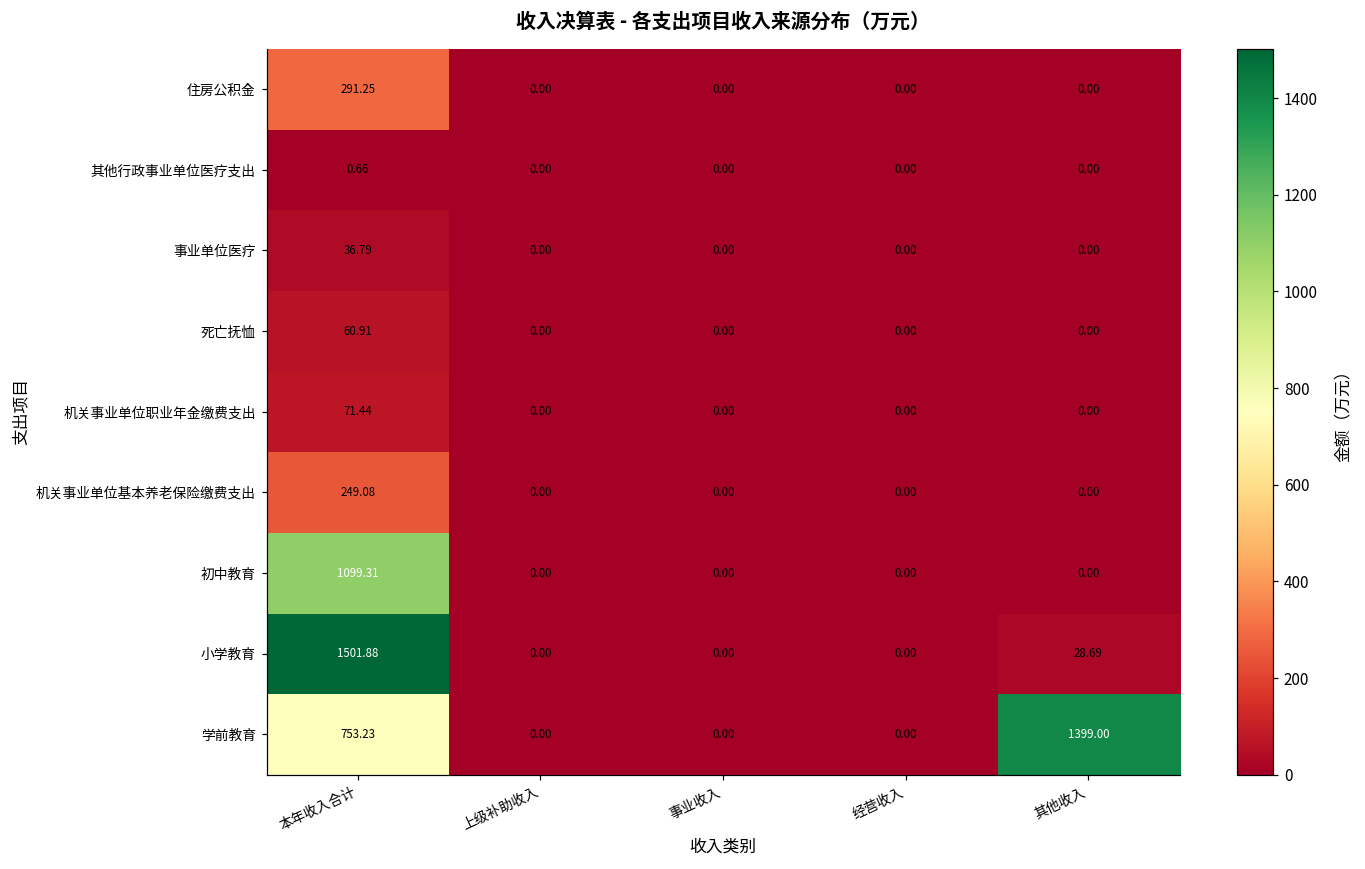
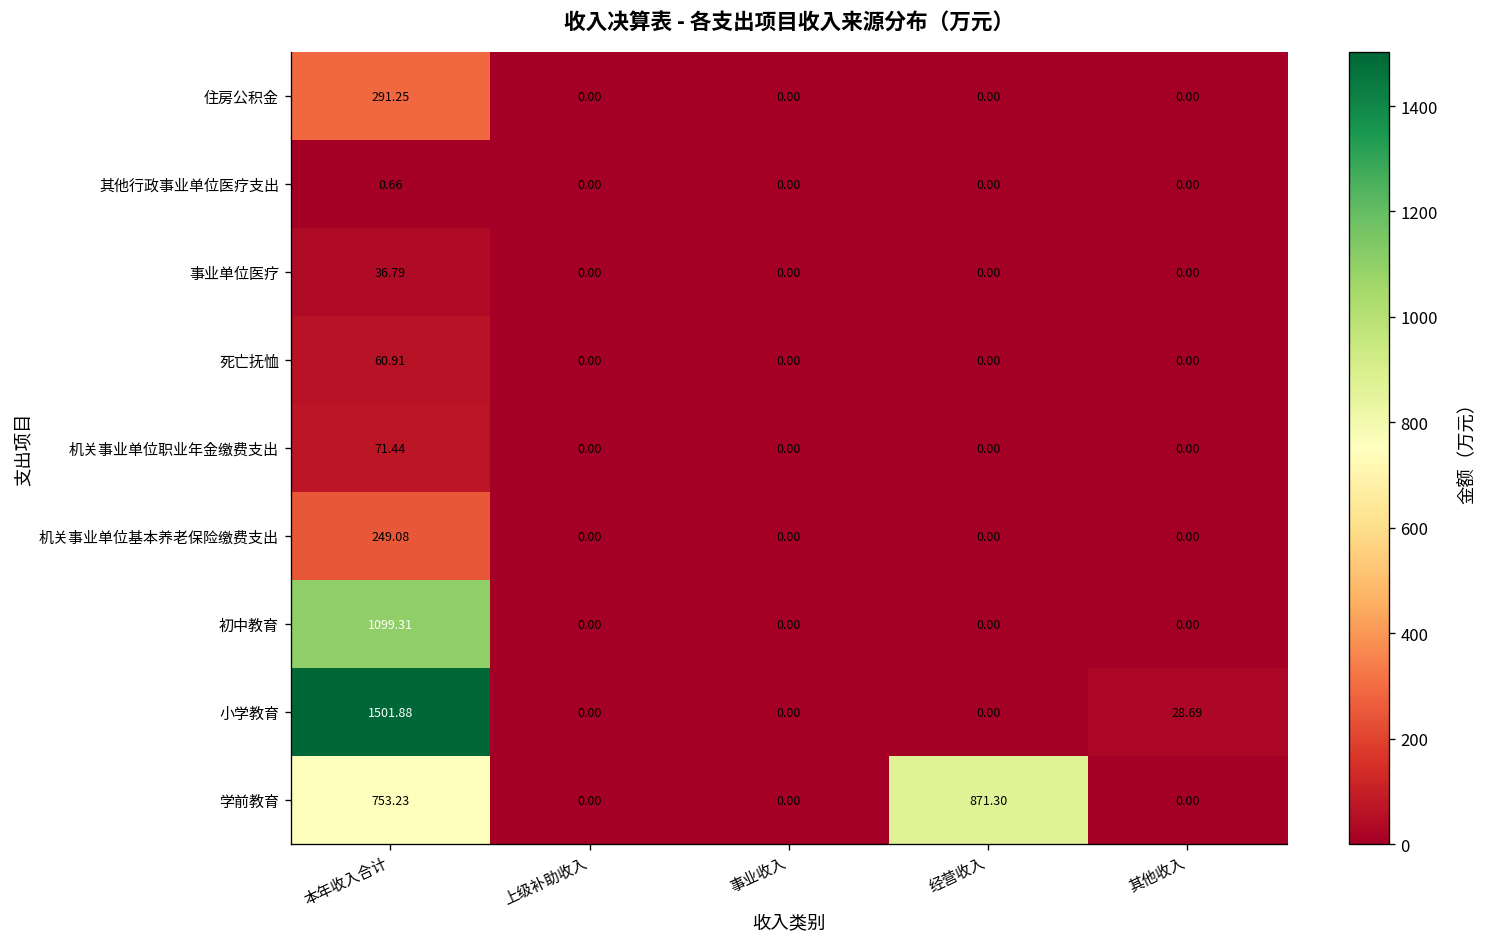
  {
    "住房公积金": {
      "本年收入合计": 291.25,
      "上级补助收入": 0.00,
      "事业收入": 0.00,
      "经营收入": 0.00,
      "其他收入": 0.00
    },
    "其他行政事业单位医疗支出": {
      "本年收入合计": 0.66,
      "上级补助收入": 0.00,
      "事业收入": 0.00,
      "经营收入": 0.00,
      "其他收入": 0.00
    },
    "事业单位医疗": {
      "本年收入合计": 36.79,
      "上级补助收入": 0.00,
      "事业收入": 0.00,
      "经营收入": 0.00,
      "其他收入": 0.00
    },
    "死亡抚恤": {
      "本年收入合计": 60.91,
      "上级补助收入": 0.00,
      "事业收入": 0.00,
      "经营收入": 0.00,
      "其他收入": 0.00
    },
    "机关事业单位职业年金缴费支出": {
      "本年收入合计": 71.44,
      "上级补助收入": 0.00,
      "事业收入": 0.00,
      "经营收入": 0.00,
      "其他收入": 0.00
    },
    "机关事业单位基本养老保险缴费支出": {
      "本年收入合计": 249.08,
      "上级补助收入": 0.00,
      "事业收入": 0.00,
      "经营收入": 0.00,
      "其他收入": 0.00
    },
    "初中教育": {
      "本年收入合计": 1099.31,
      "上级补助收入": 0.00,
      "事业收入": 0.00,
      "经营收入": 0.00,
      "其他收入": 0.00
    },
    "小学教育": {
      "本年收入合计": 1501.88,
      "上级补助收入": 0.00,
      "事业收入": 0.00,
      "经营收入": 0.00,
      "其他收入": 28.69
    },
    "学前教育": {
      "本年收入合计": 753.23,
      "上级补助收入": 0.00,
      "事业收入": 0.00,
-     "经营收入": 0.00,
-     "其他收入": 1399.00
+     "经营收入": 871.30,
+     "其他收入": 0.00
    }
  }
